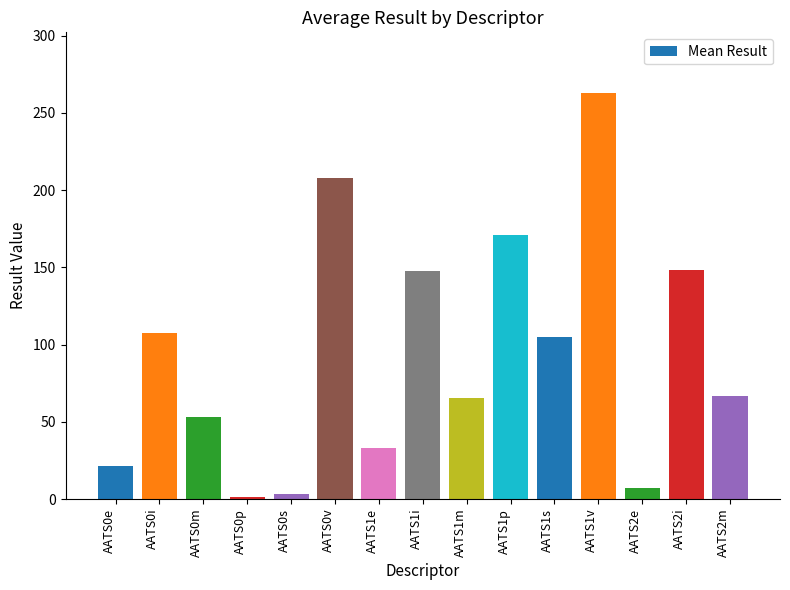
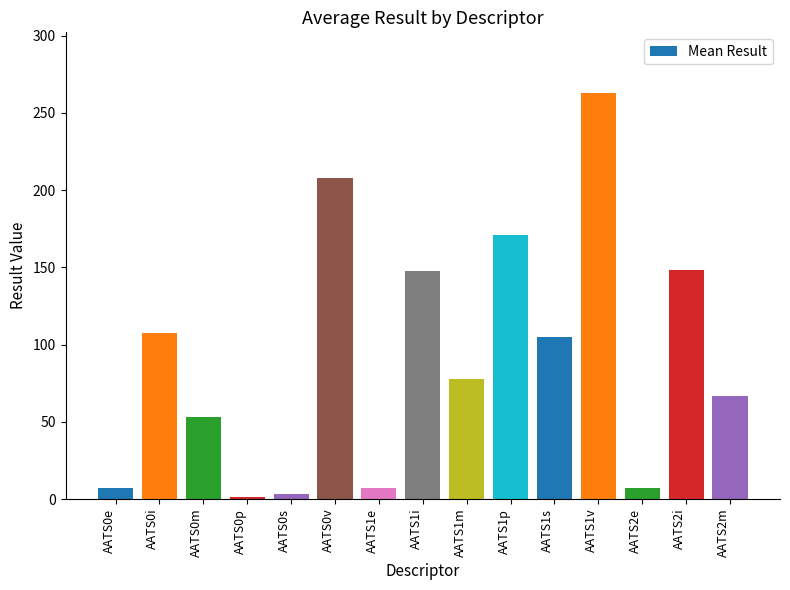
  {
-   "AATS0e": 21,
+   "AATS0e": 7,
    "AATS0i": 107,
    "AATS0m": 53,
    "AATS0s": 3,
    "AATS0v": 208,
-   "AATS1e": 33,
+   "AATS1e": 7,
    "AATS1i": 148,
-   "AATS1m": 65,
+   "AATS1m": 78,
    "AATS1p": 171,
    "AATS1s": 105,
    "AATS1v": 263,
    "AATS2e": 7,
    "AATS2i": 148,
    "AATS2m": 67
  }
